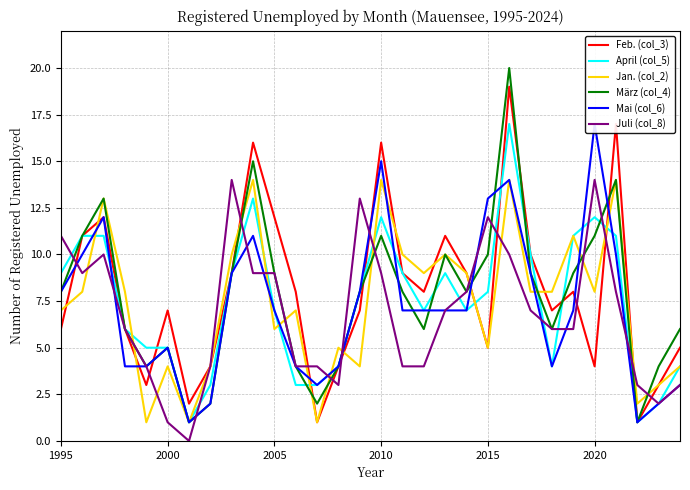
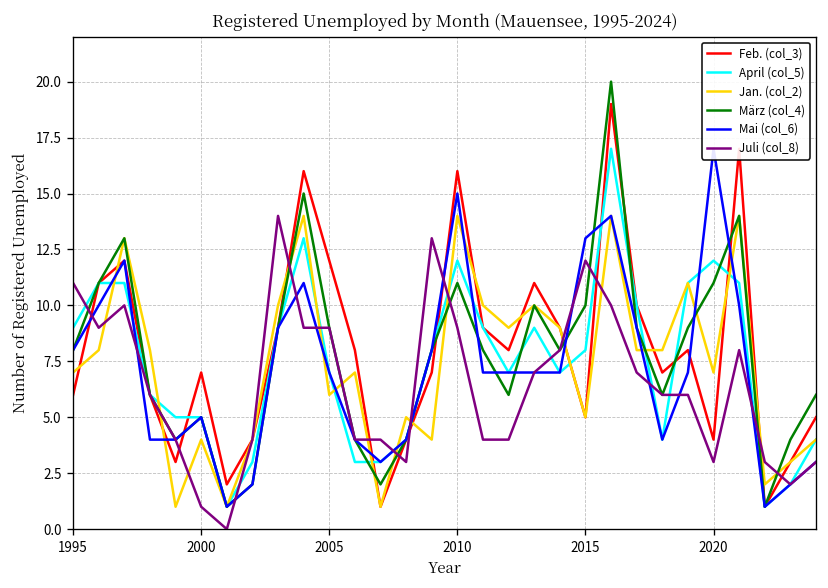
  {
    "Feb. (col_3)": {
      "1995": 6,
      "2000": 7,
      "2005": 12,
      "2010": 16,
      "2020": 4
    },
    "April (col_5)": {
      "1995": 9,
      "2010": 12,
      "2015": 8,
      "2020": 12
    },
    "Jan. (col_2)": {
      "1995": 7,
      "2000": 4,
      "2005": 6,
      "2010": 14,
-     "2020": 8
+     "2020": 7
    },
    "März (col_4)": {
      "2010": 11,
      "2015": 10,
      "2020": 11
    },
    "Mai (col_6)": {
      "2010": 15,
      "2015": 13
    },
    "Juli (col_8)": {
      "1995": 11,
      "2000": 1,
      "2010": 9,
      "2015": 12,
-     "2020": 14
+     "2020": 3
    }
  }
